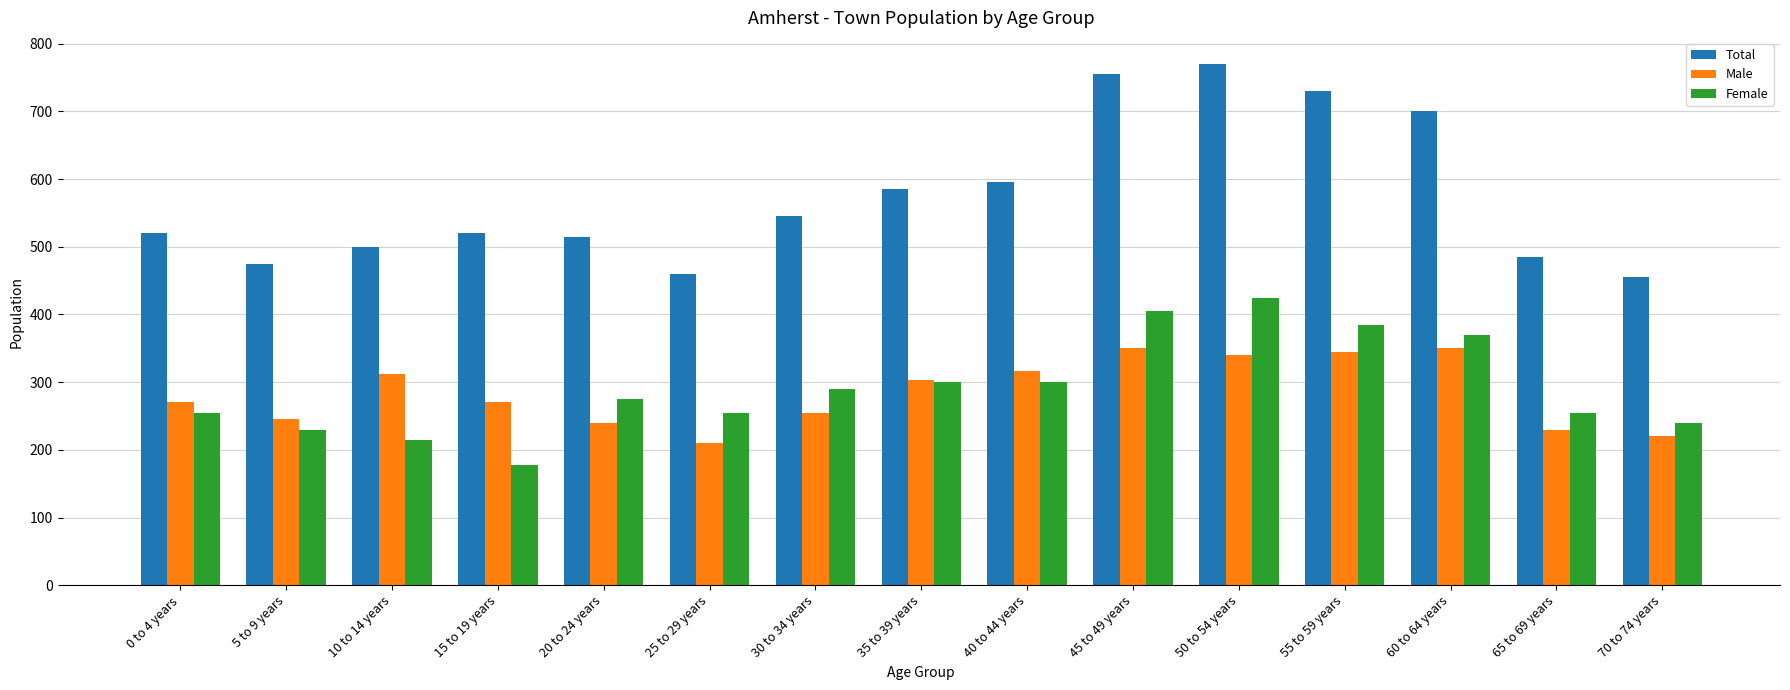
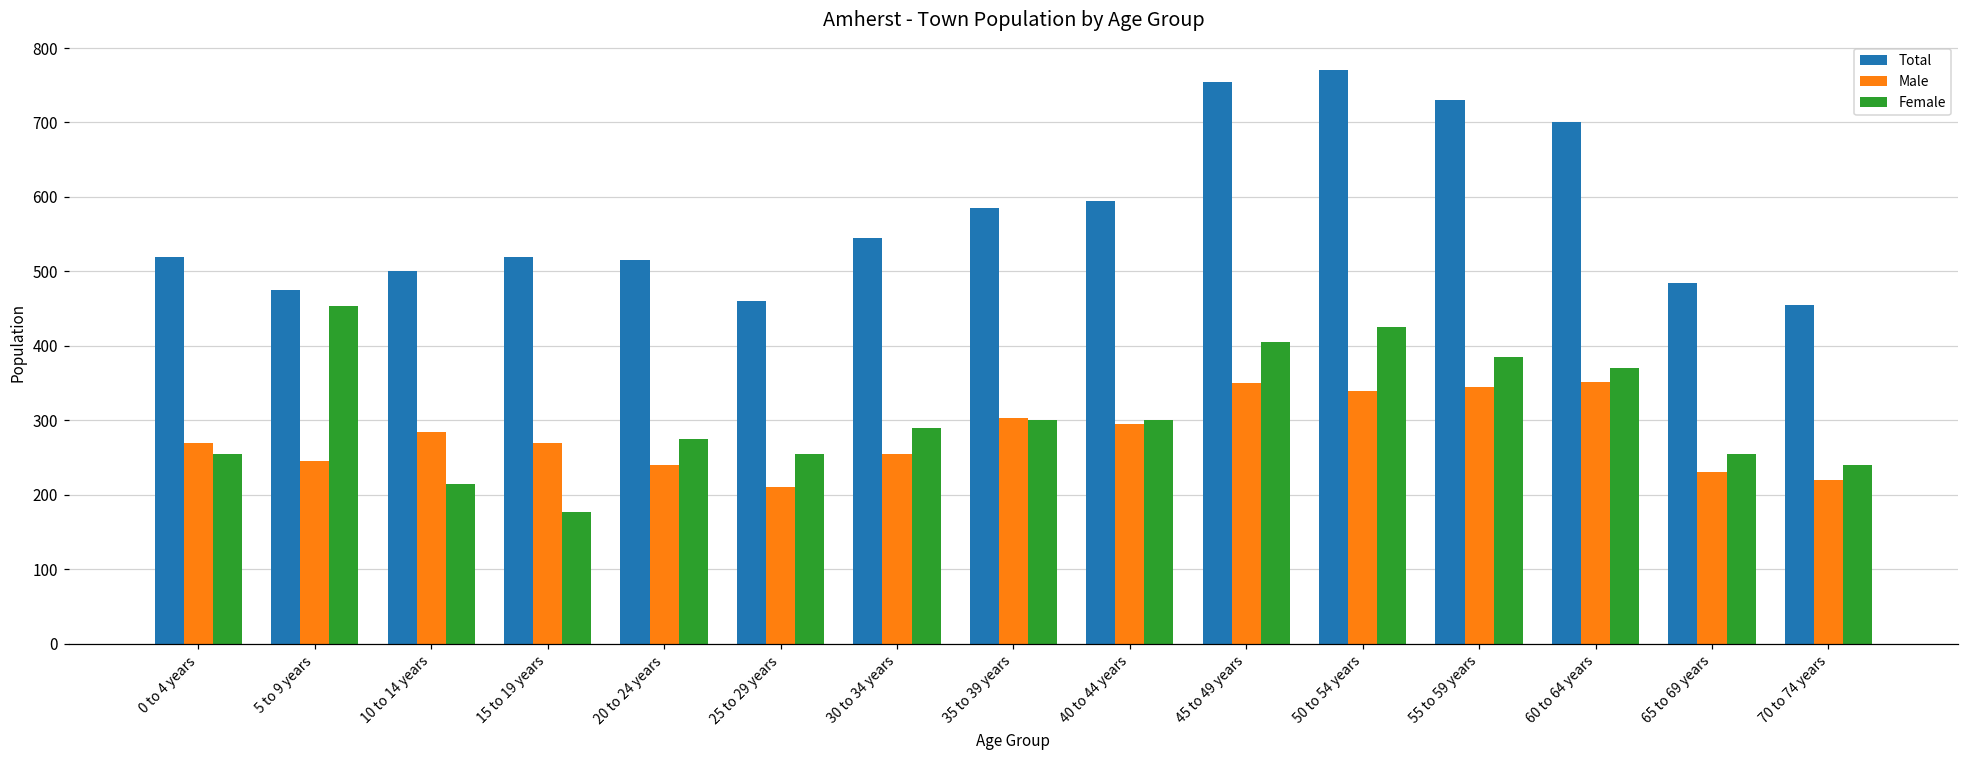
  {
    "Total": {
      "0 to 4 years": 520,
      "5 to 9 years": 480,
      "10 to 14 years": 500,
      "15 to 19 years": 520,
      "20 to 24 years": 520,
      "25 to 29 years": 460,
      "30 to 34 years": 550,
      "35 to 39 years": 590,
      "40 to 44 years": 600,
      "45 to 49 years": 760,
      "50 to 54 years": 770,
      "55 to 59 years": 730,
      "60 to 64 years": 700,
      "65 to 69 years": 490,
      "70 to 74 years": 460
    },
    "Male": {
      "0 to 4 years": 270,
      "5 to 9 years": 250,
-     "10 to 14 years": 310,
+     "10 to 14 years": 290,
      "15 to 19 years": 270,
      "20 to 24 years": 240,
      "25 to 29 years": 210,
      "30 to 34 years": 260,
      "35 to 39 years": 300,
-     "40 to 44 years": 320,
+     "40 to 44 years": 300,
      "45 to 49 years": 350,
      "50 to 54 years": 340,
      "55 to 59 years": 350,
      "60 to 64 years": 350,
      "65 to 69 years": 230,
      "70 to 74 years": 220
    },
    "Female": {
      "0 to 4 years": 260,
-     "5 to 9 years": 230,
+     "5 to 9 years": 450,
      "10 to 14 years": 220,
      "15 to 19 years": 180,
      "20 to 24 years": 280,
      "25 to 29 years": 260,
      "30 to 34 years": 290,
      "35 to 39 years": 300,
      "40 to 44 years": 300,
      "45 to 49 years": 410,
      "50 to 54 years": 430,
      "55 to 59 years": 390,
      "60 to 64 years": 370,
      "65 to 69 years": 260,
      "70 to 74 years": 240
    }
  }
